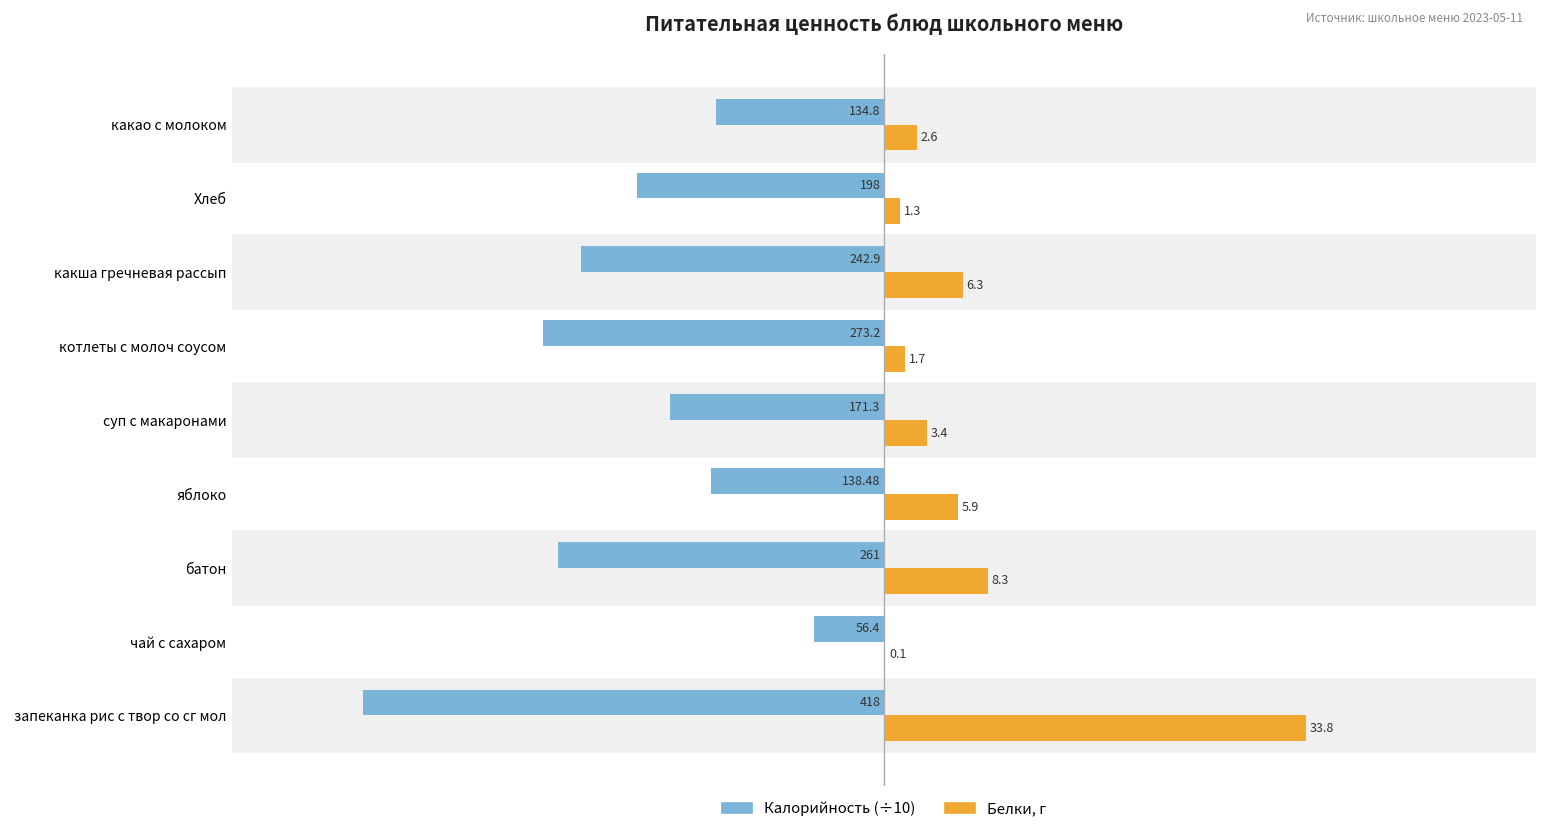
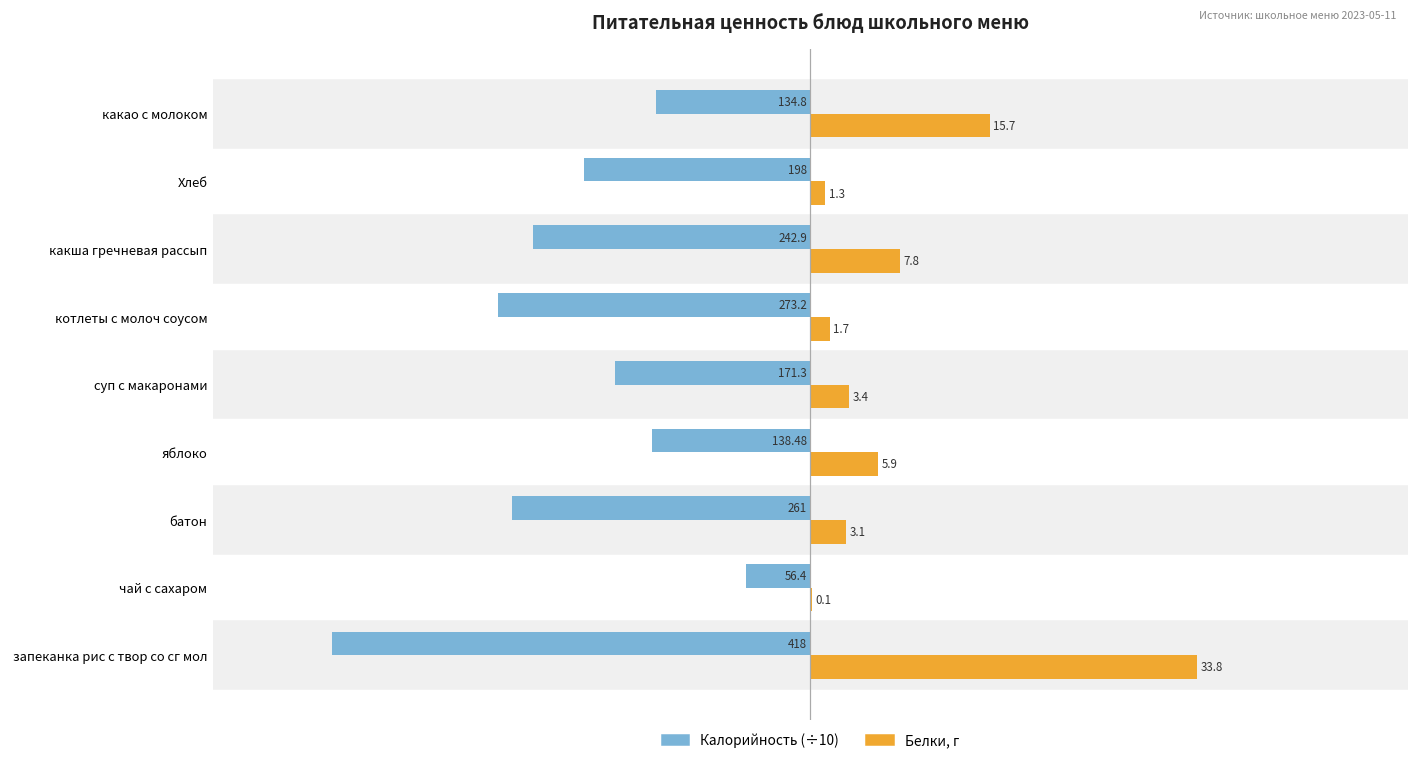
  {
    "Белки, г": {
-     "какао с молоком": 2.6,
+     "какао с молоком": 15.7,
      "Хлеб": 1.3,
-     "какша гречневая рассып": 6.3,
+     "какша гречневая рассып": 7.8,
      "котлеты с молоч соусом": 1.7,
      "суп с макаронами": 3.4,
      "яблоко": 5.9,
-     "батон": 8.3,
+     "батон": 3.1,
      "чай с сахаром": 0.1,
      "запеканка рис с твор со сг мол": 33.8
    }
  }
